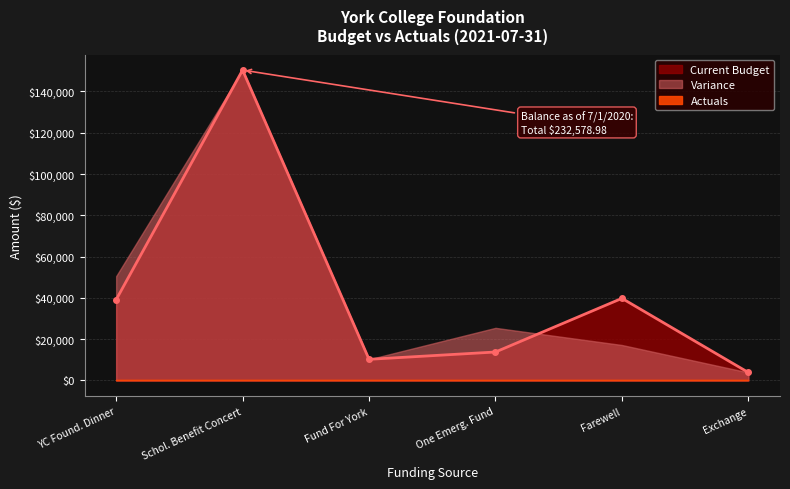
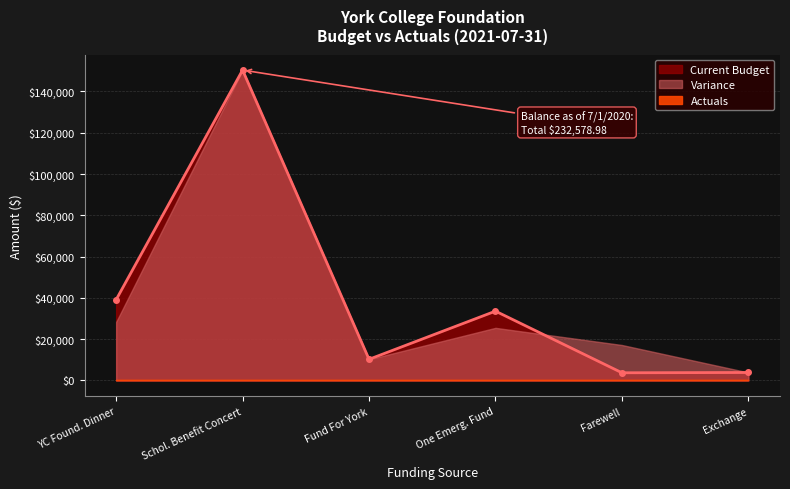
  {
    "Current Budget": {
      "YC Found. Dinner": "$39,000",
-     "One Emerg. Fund": "$14,000",
-     "Farewell": "$40,000"
+     "One Emerg. Fund": "$34,000",
+     "Farewell": "$4,000"
    },
    "Variance": {
-     "YC Found. Dinner": "$51,000",
+     "YC Found. Dinner": "$28,000",
      "One Emerg. Fund": "$26,000",
      "Farewell": "$17,000"
    },
    "Actuals": {
      "YC Found. Dinner": "$0",
      "Schol. Benefit Concert": "$0",
      "Fund For York": "$0",
      "One Emerg. Fund": "$0",
      "Farewell": "$0",
      "Exchange": "$0"
    }
  }
